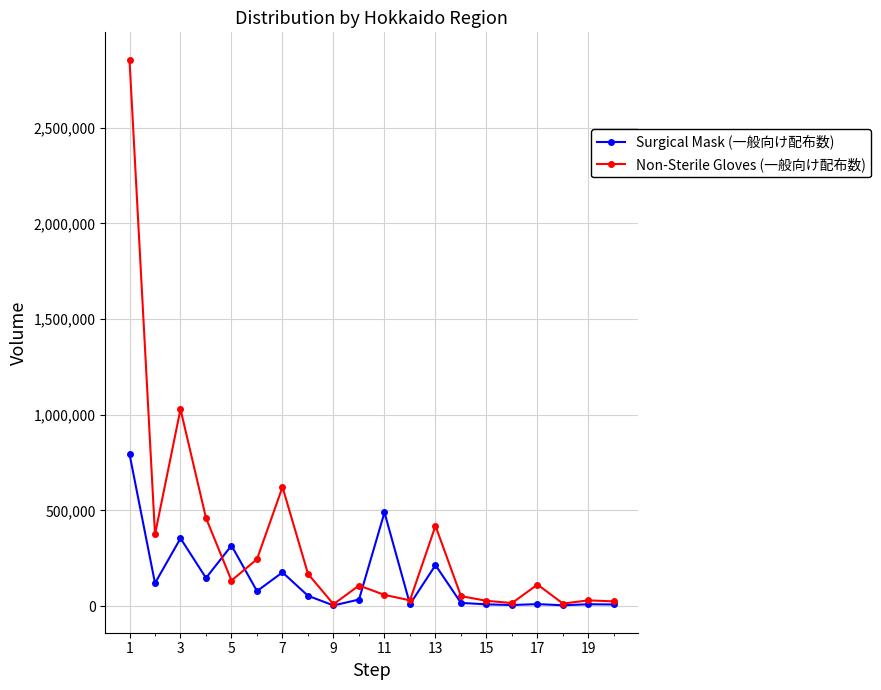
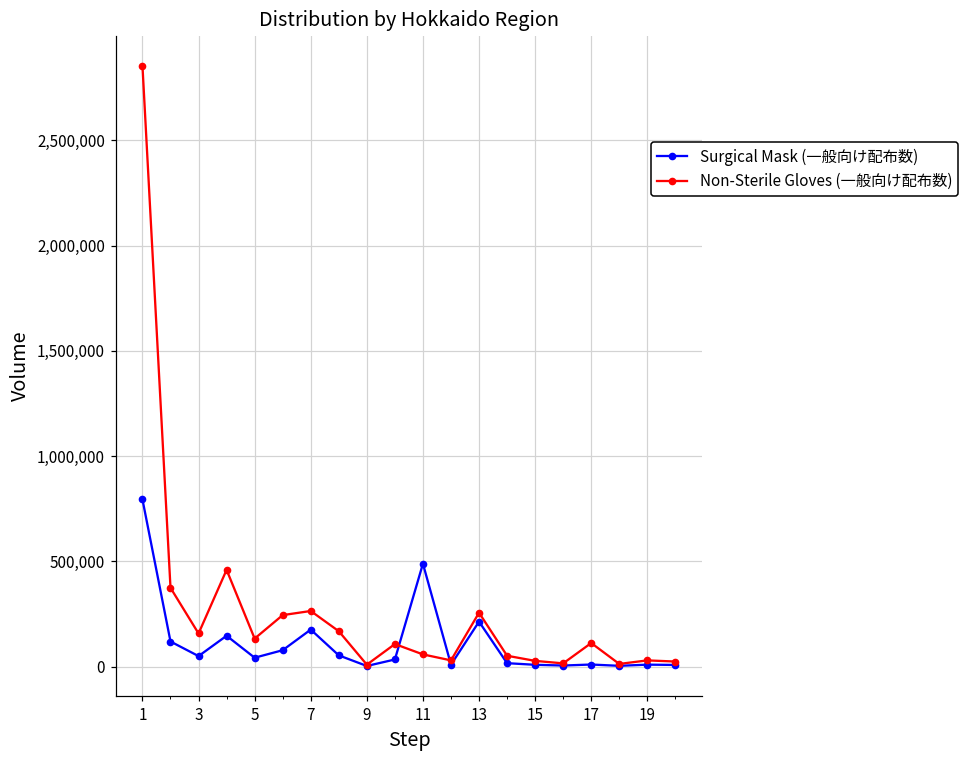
  {
    "Surgical Mask (一般向け配布数)": {
      "1": "790,000",
-     "3": "350,000",
-     "5": "320,000",
+     "3": "50,000",
+     "5": "40,000",
      "7": "180,000",
      "11": "490,000",
      "13": "210,000",
      "15": "10,000",
      "17": "10,000",
      "19": "10,000"
    },
    "Non-Sterile Gloves (一般向け配布数)": {
      "1": "2,860,000",
-     "3": "1,030,000",
+     "3": "160,000",
      "5": "130,000",
-     "7": "620,000",
+     "7": "260,000",
      "11": "60,000",
-     "13": "420,000",
+     "13": "260,000",
      "15": "30,000",
      "17": "110,000",
      "19": "30,000"
    }
  }
